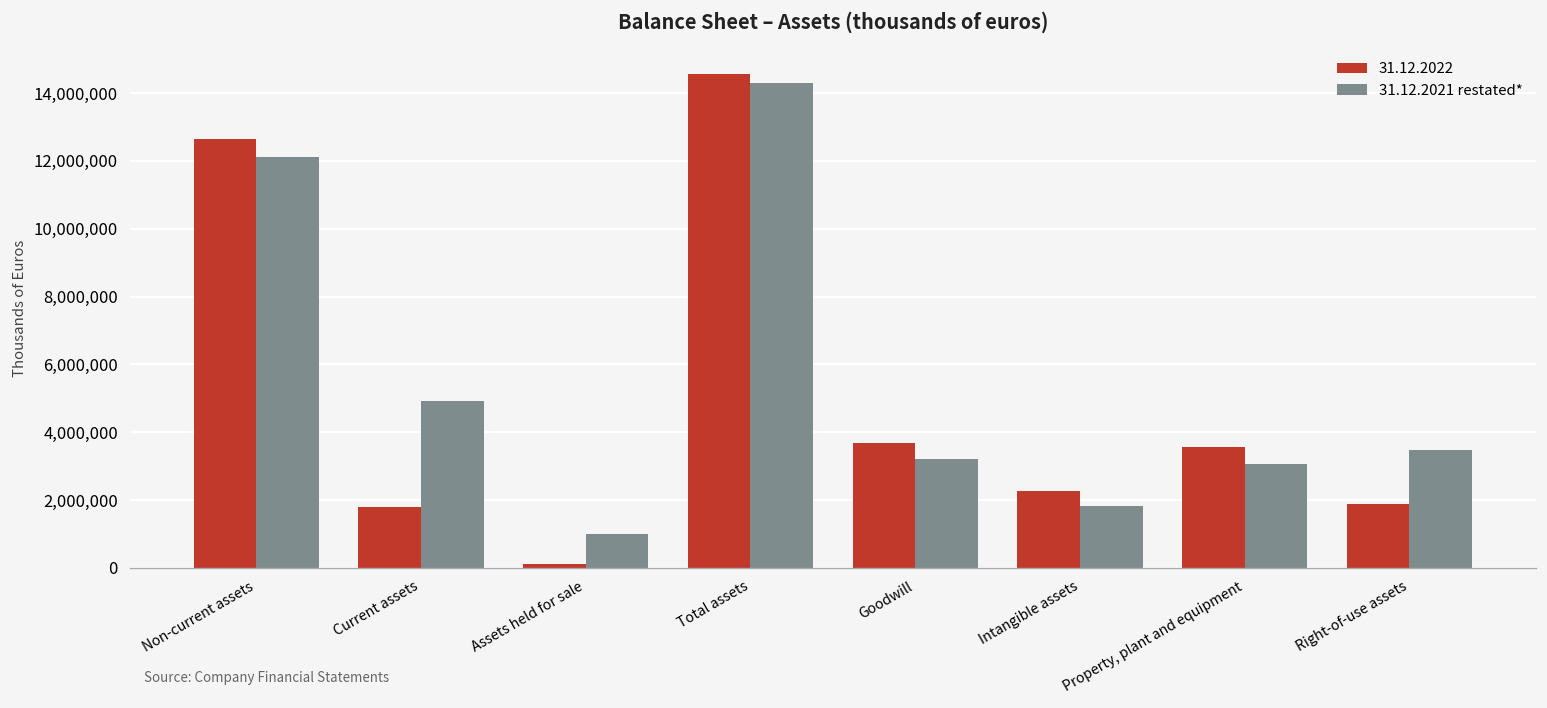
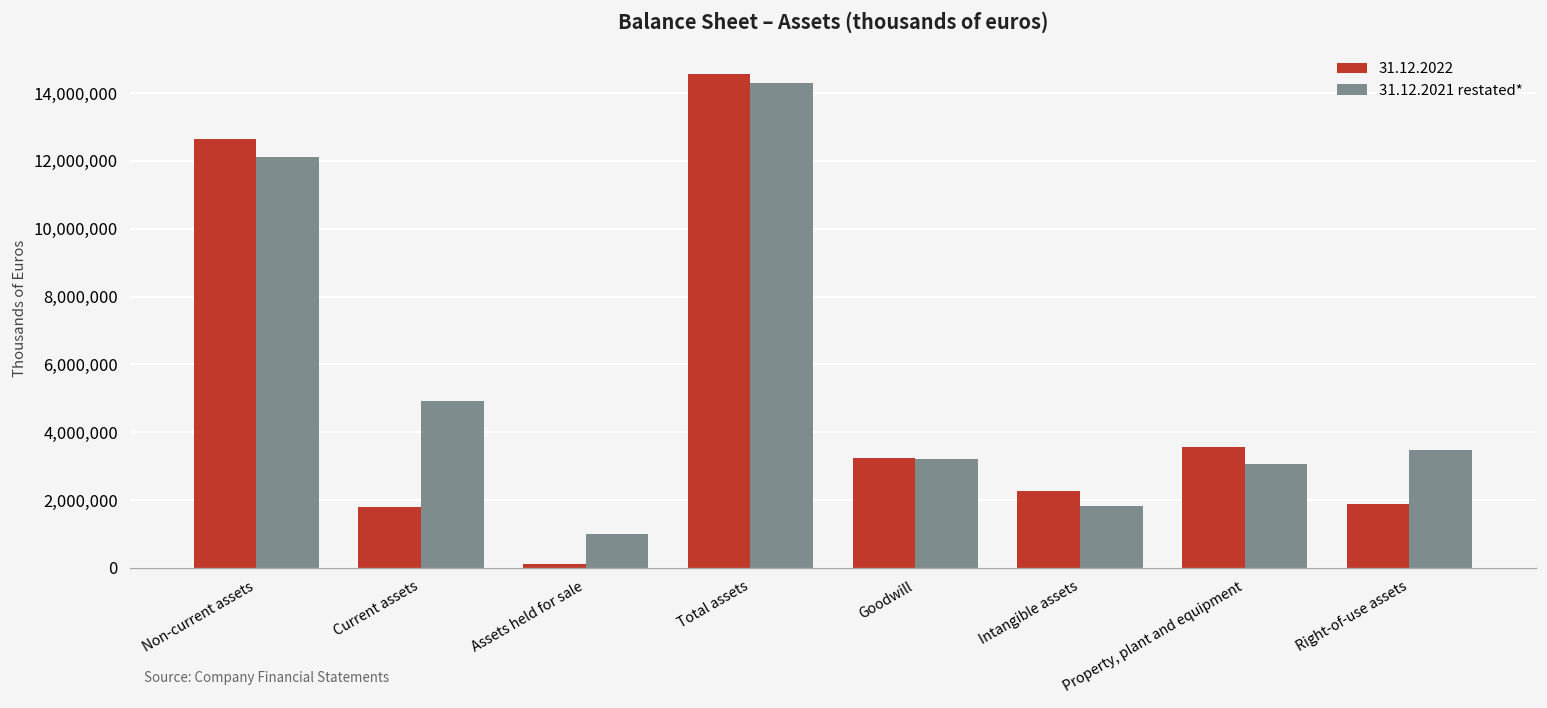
  {
    "31.12.2022": {
      "Non-current assets": "12,700,000",
      "Current assets": "1,800,000",
      "Assets held for sale": "100,000",
      "Total assets": "14,600,000",
-     "Goodwill": "3,700,000",
+     "Goodwill": "3,200,000",
      "Intangible assets": "2,300,000",
      "Property, plant and equipment": "3,600,000",
      "Right-of-use assets": "1,900,000"
    },
    "31.12.2021 restated*": {
      "Non-current assets": "12,100,000",
      "Current assets": "4,900,000",
      "Assets held for sale": "1,000,000",
      "Total assets": "14,300,000",
      "Goodwill": "3,200,000",
      "Intangible assets": "1,800,000",
      "Property, plant and equipment": "3,100,000",
      "Right-of-use assets": "3,500,000"
    }
  }
